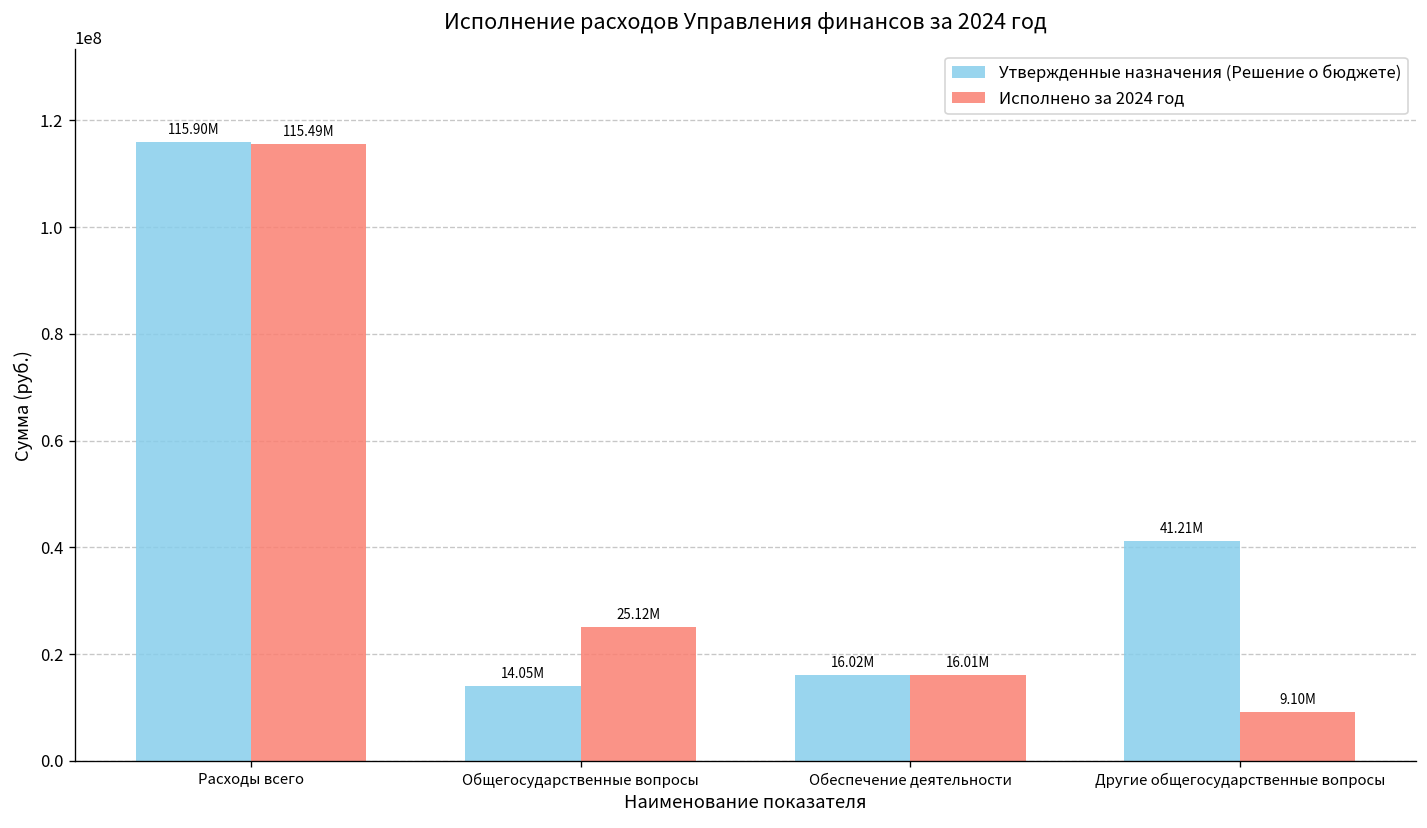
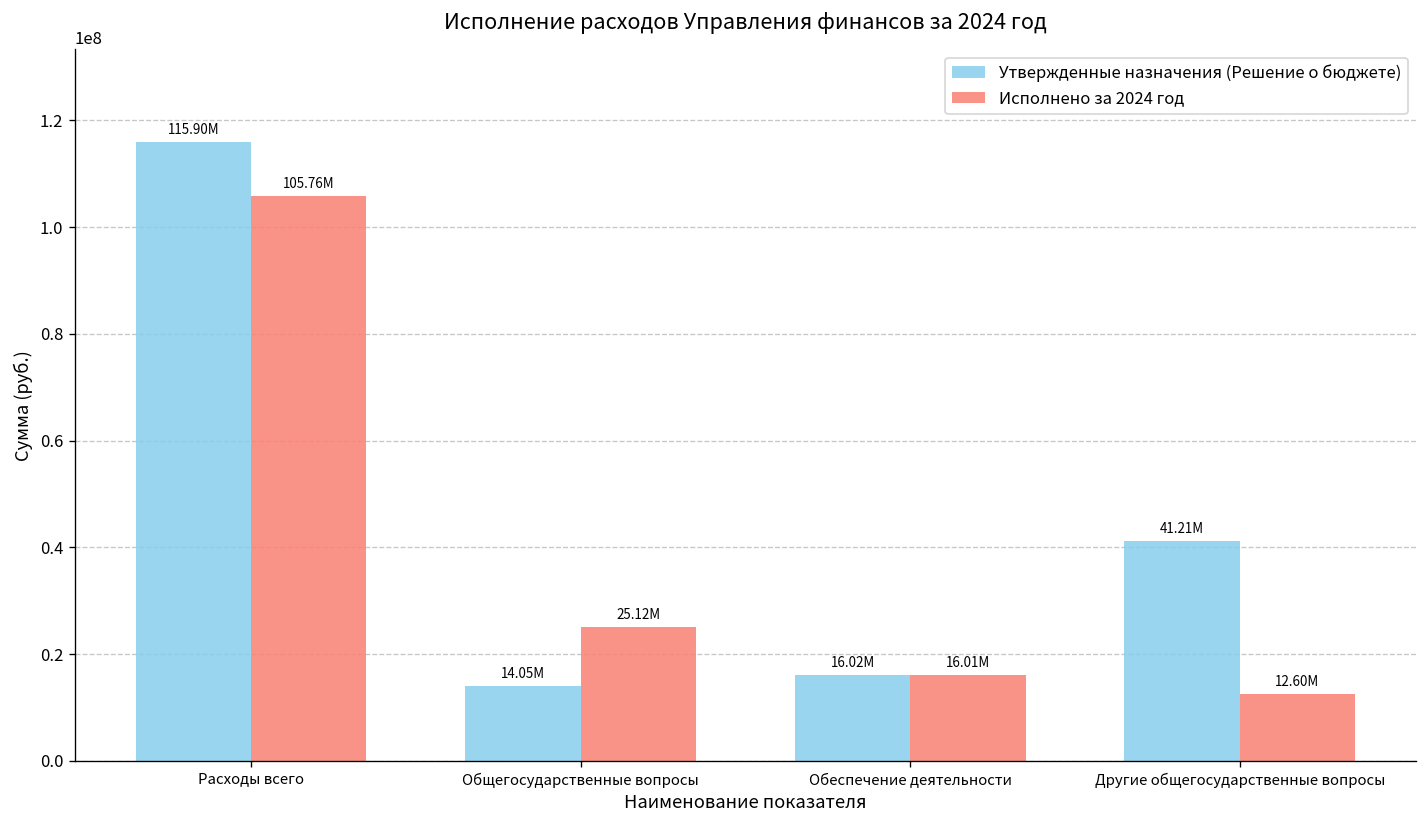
  {
    "Утвержденные назначения (Решение о бюджете)": {
      "Расходы всего": "115.90M",
      "Общегосударственные вопросы": "14.05M",
      "Обеспечение деятельности": "16.02M",
      "Другие общегосударственные вопросы": "41.21M"
    },
    "Исполнено за 2024 год": {
-     "Расходы всего": "115.49M",
+     "Расходы всего": "105.76M",
      "Общегосударственные вопросы": "25.12M",
      "Обеспечение деятельности": "16.01M",
-     "Другие общегосударственные вопросы": "9.10M"
+     "Другие общегосударственные вопросы": "12.60M"
    }
  }
